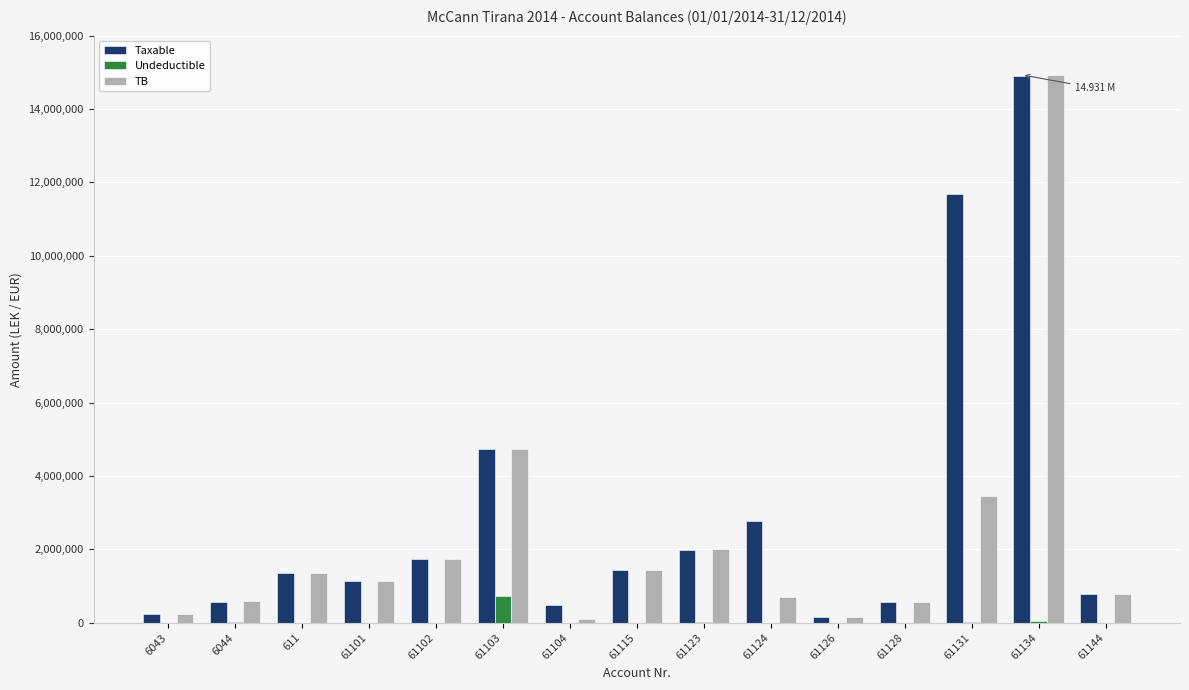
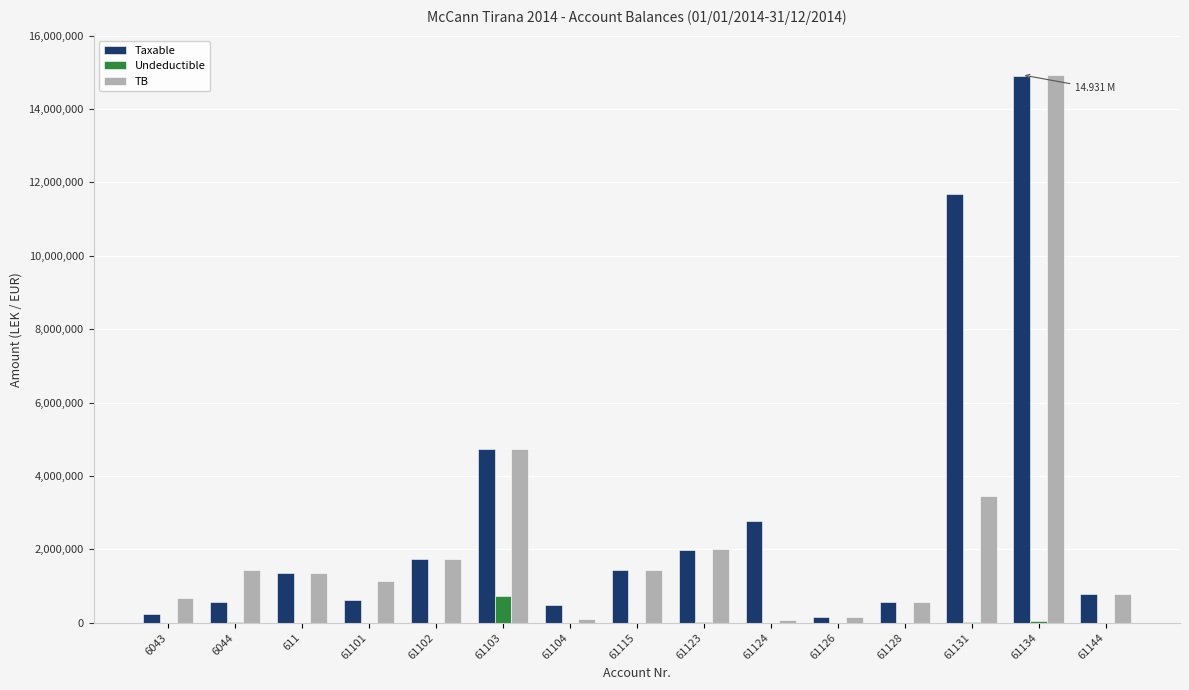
  {
    "Taxable": {
      "6043": "300,000",
      "6044": "600,000",
      "611": "1,400,000",
-     "61101": "1,100,000",
+     "61101": "600,000",
      "61102": "1,700,000",
      "61103": "4,700,000",
      "61104": "500,000",
      "61115": "1,400,000",
      "61123": "2,000,000",
      "61124": "2,800,000",
      "61126": "200,000",
      "61128": "600,000",
      "61131": "11,700,000",
      "61134": "14,900,000",
      "61144": "800,000"
    },
    "Undeductible": {
      "6043": "0",
      "611": "0",
      "61101": "0",
      "61102": "0",
      "61103": "700,000",
      "61104": "0",
      "61124": "0",
      "61128": "0",
      "61144": "0"
    },
    "TB": {
-     "6043": "300,000",
-     "6044": "600,000",
+     "6043": "700,000",
+     "6044": "1,400,000",
      "611": "1,400,000",
      "61101": "1,100,000",
      "61102": "1,700,000",
      "61103": "4,700,000",
      "61104": "100,000",
      "61115": "1,400,000",
      "61123": "2,000,000",
-     "61124": "700,000",
+     "61124": "100,000",
      "61126": "200,000",
      "61128": "600,000",
      "61131": "3,500,000",
      "61144": "800,000"
    }
  }
